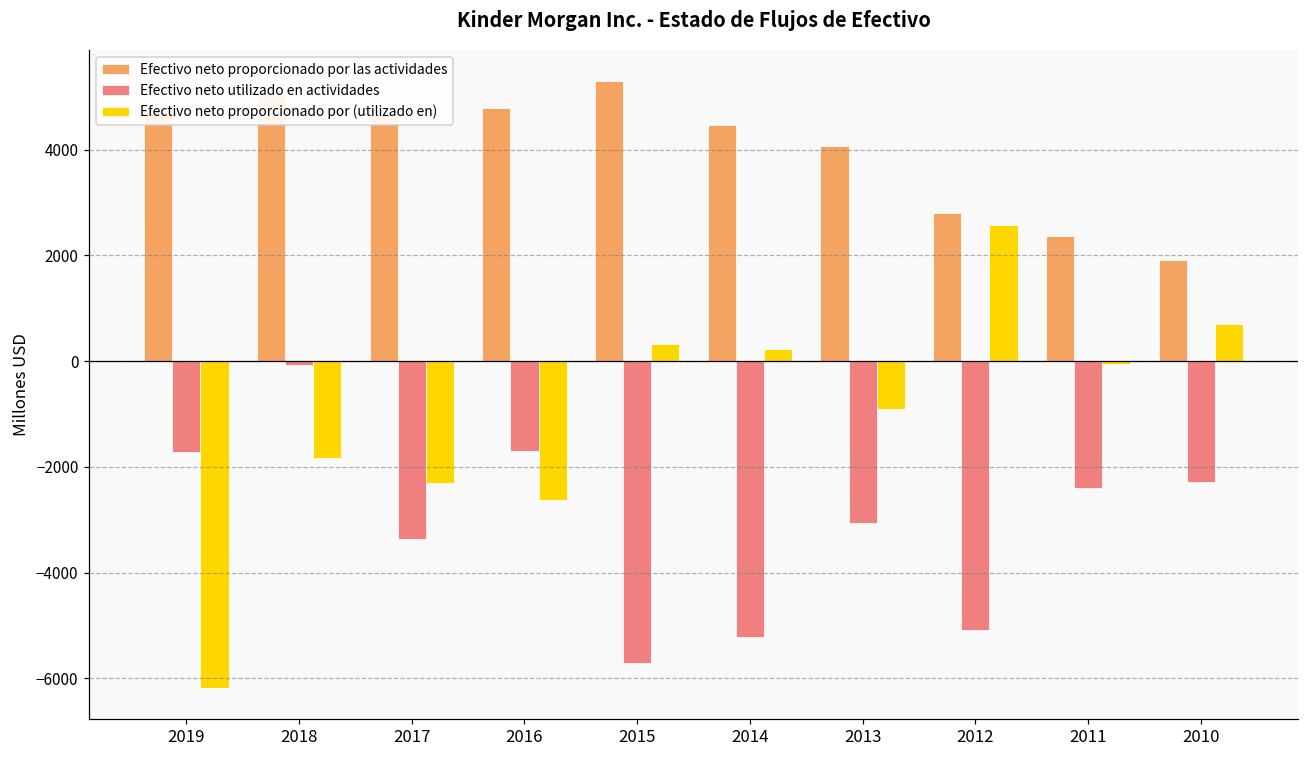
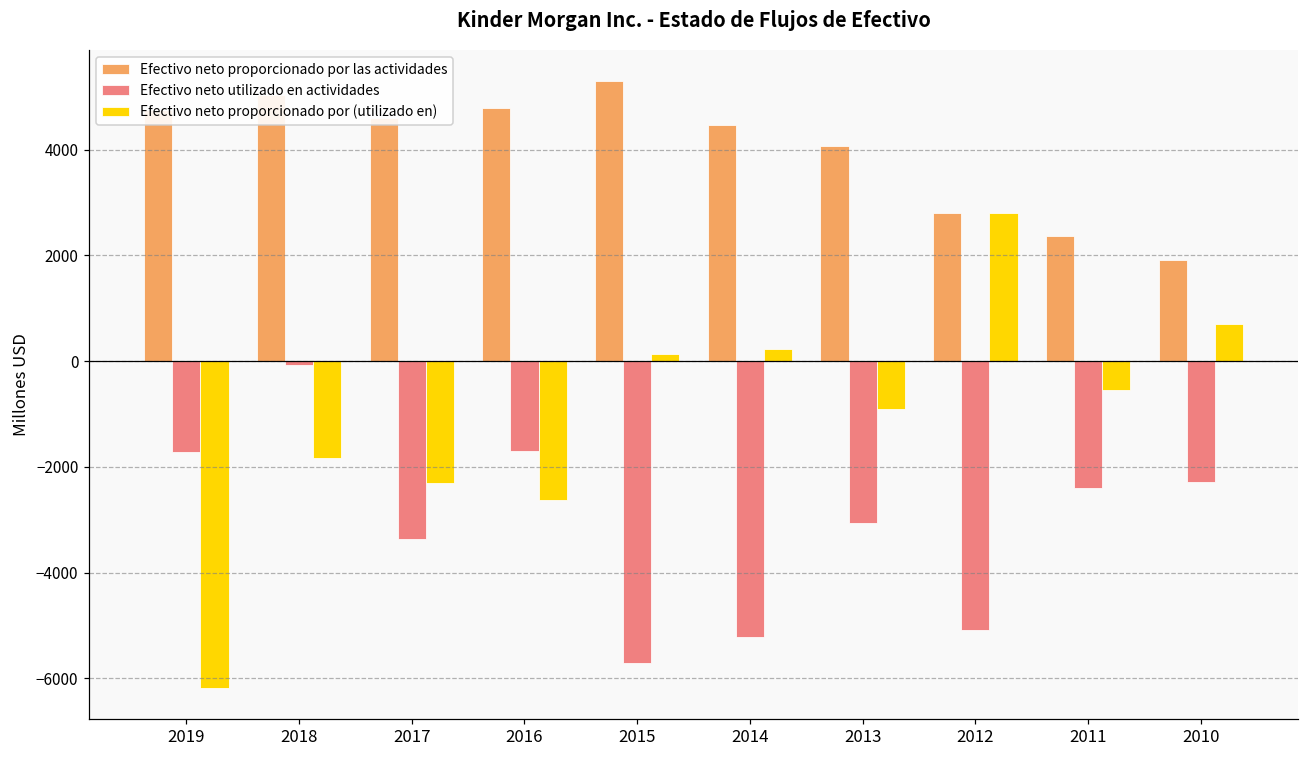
  {
    "Efectivo neto proporcionado por (utilizado en)": {
      "2019": -6200,
      "2018": -1800,
      "2017": -2300,
      "2016": -2600,
-     "2015": 300,
+     "2015": 100,
      "2014": 200,
      "2013": -900,
-     "2012": 2600,
-     "2011": -100,
+     "2012": 2800,
+     "2011": -500,
      "2010": 700
    }
  }
